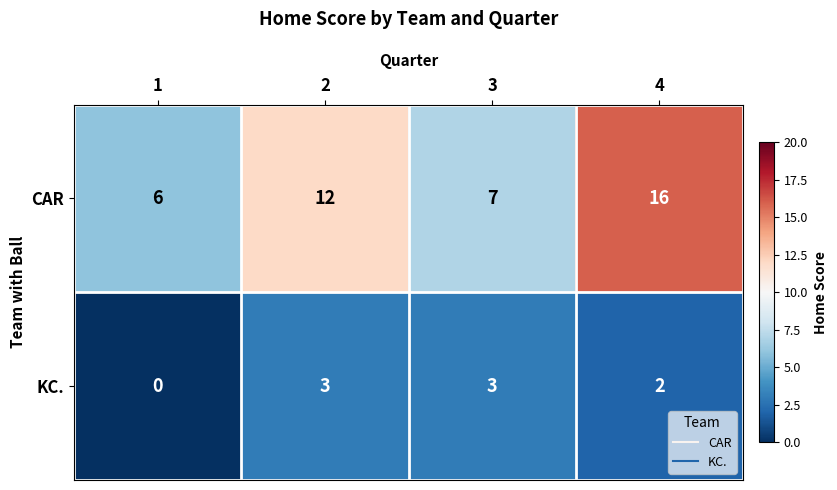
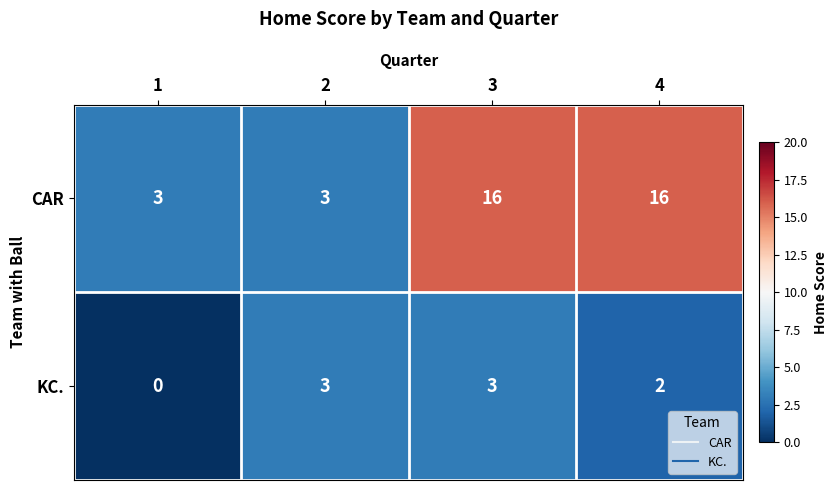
  {
    "CAR": {
-     "1": 6,
-     "2": 12,
-     "3": 7,
+     "1": 3,
+     "2": 3,
+     "3": 16,
      "4": 16
    },
    "KC.": {
      "1": 0,
      "2": 3,
      "3": 3,
      "4": 2
    }
  }
